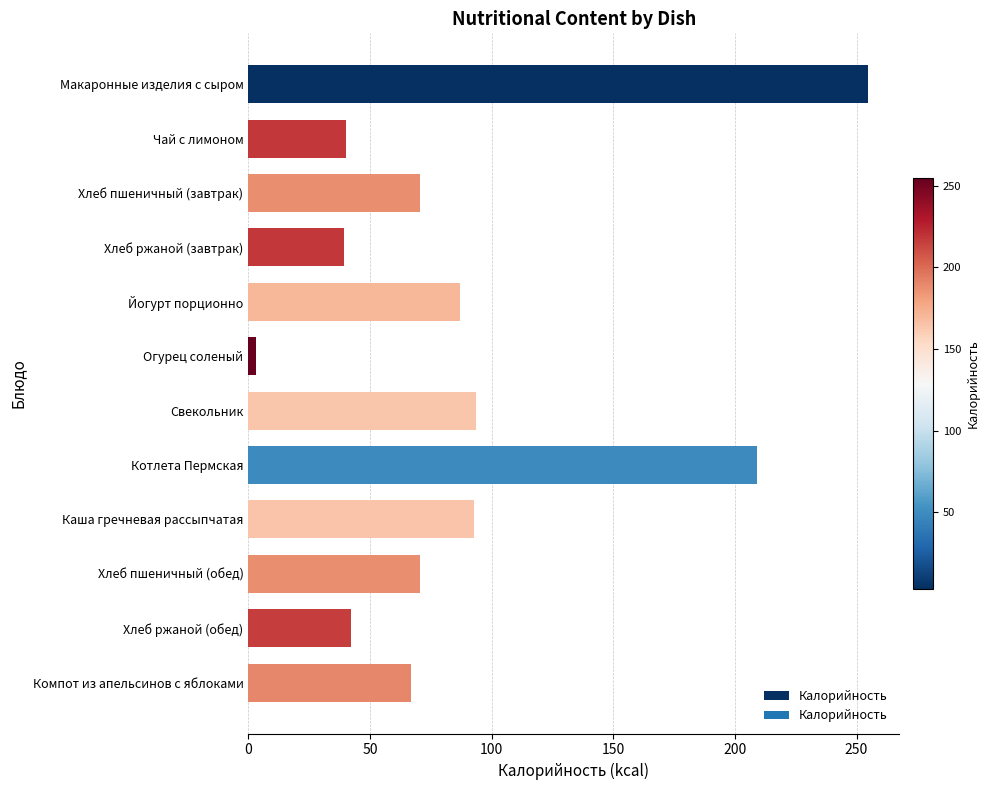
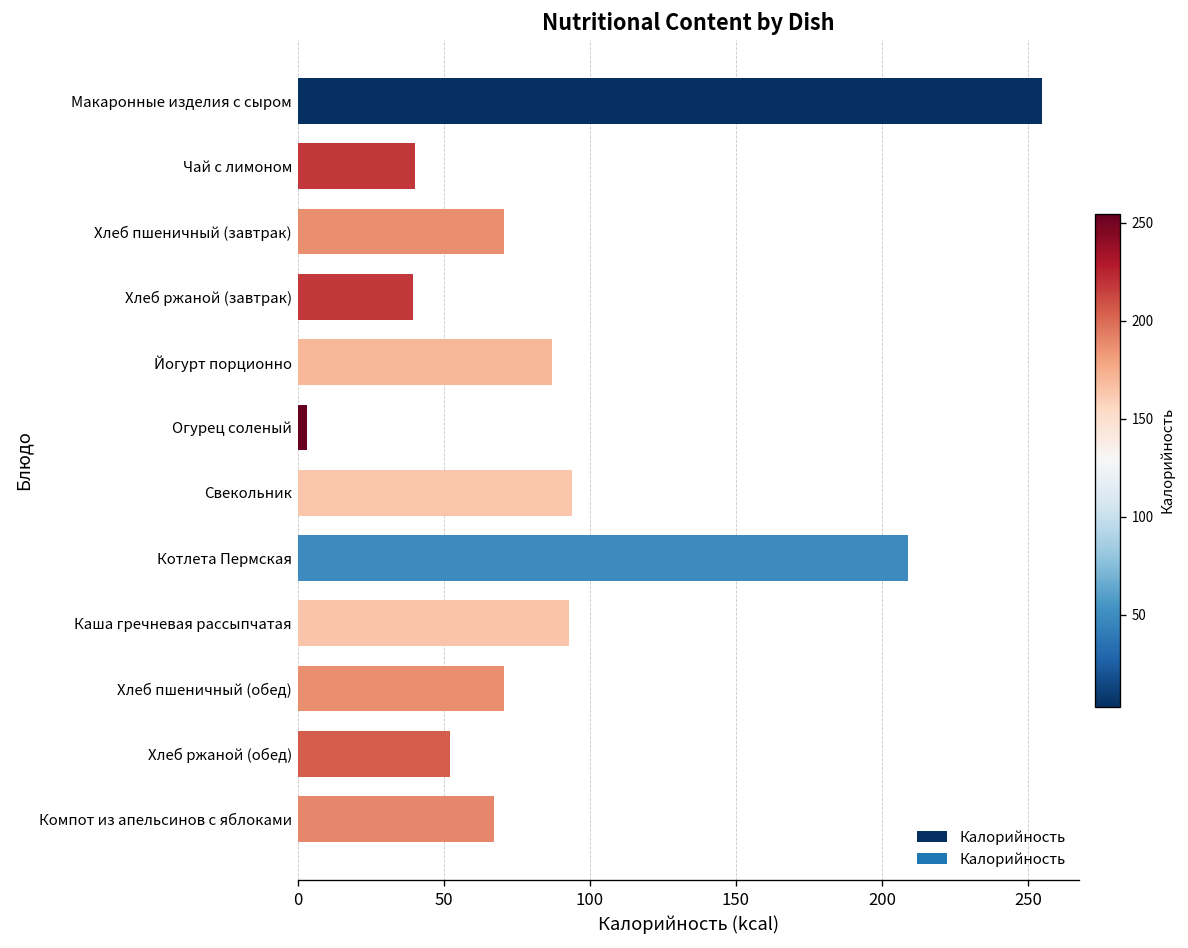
  {
    "Макаронные изделия с сыром": 255,
    "Чай с лимоном": 40,
    "Хлеб пшеничный (завтрак)": 71,
    "Хлеб ржаной (завтрак)": 39,
    "Йогурт порционно": 87,
    "Огурец соленый": 3,
    "Свекольник": 94,
    "Котлета Пермская": 209,
    "Каша гречневая рассыпчатая": 93,
    "Хлеб пшеничный (обед)": 71,
-   "Хлеб ржаной (обед)": 42,
+   "Хлеб ржаной (обед)": 52,
    "Компот из апельсинов с яблоками": 67
  }
